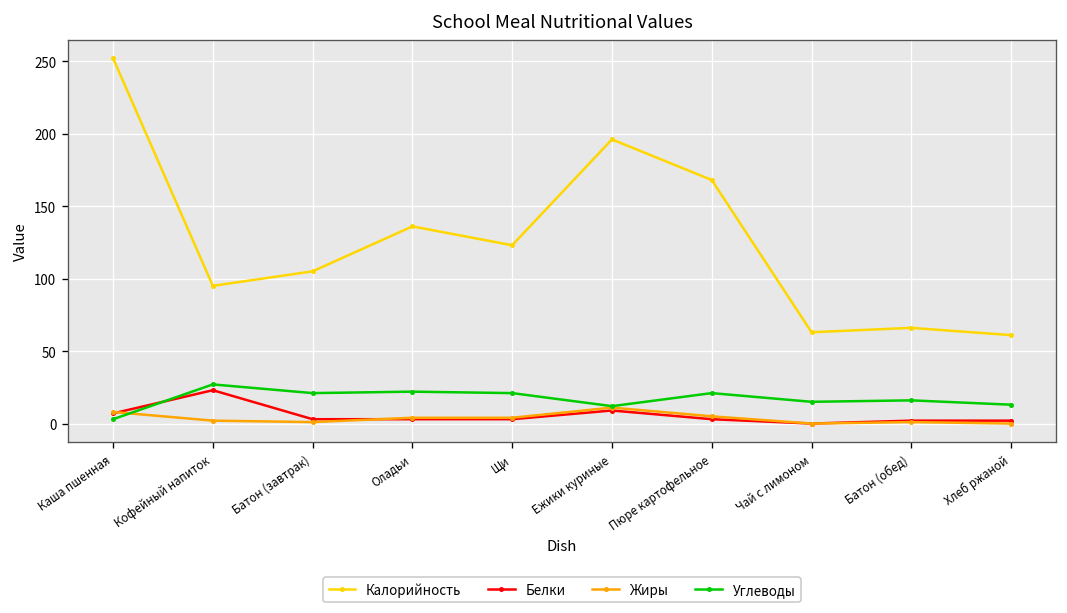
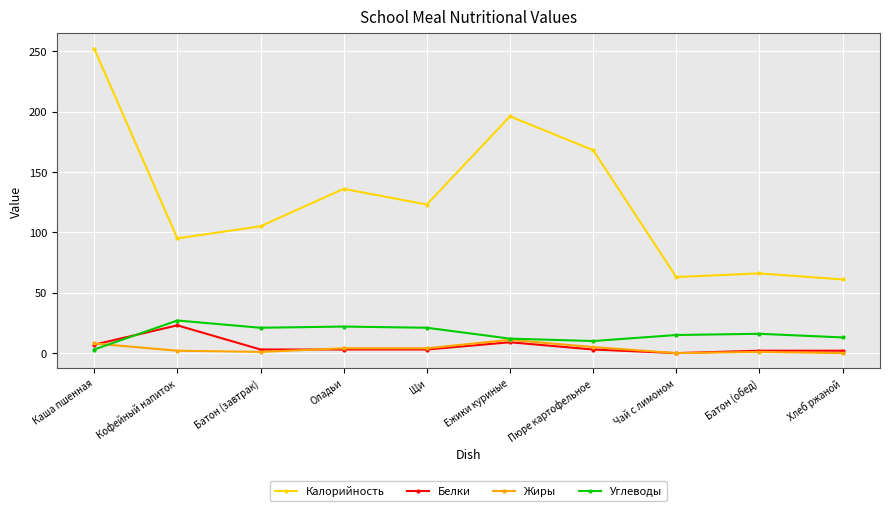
  {
    "Белки": {
      "Кофейный напиток": 23
    },
    "Углеводы": {
      "Каша пшенная": 3,
      "Кофейный напиток": 27,
      "Батон (завтрак)": 21,
      "Оладьи": 22,
      "Щи": 21,
-     "Пюре картофельное": 21,
+     "Пюре картофельное": 10,
      "Чай с лимоном": 15,
      "Батон (обед)": 16,
      "Хлеб ржаной": 13
    }
  }
